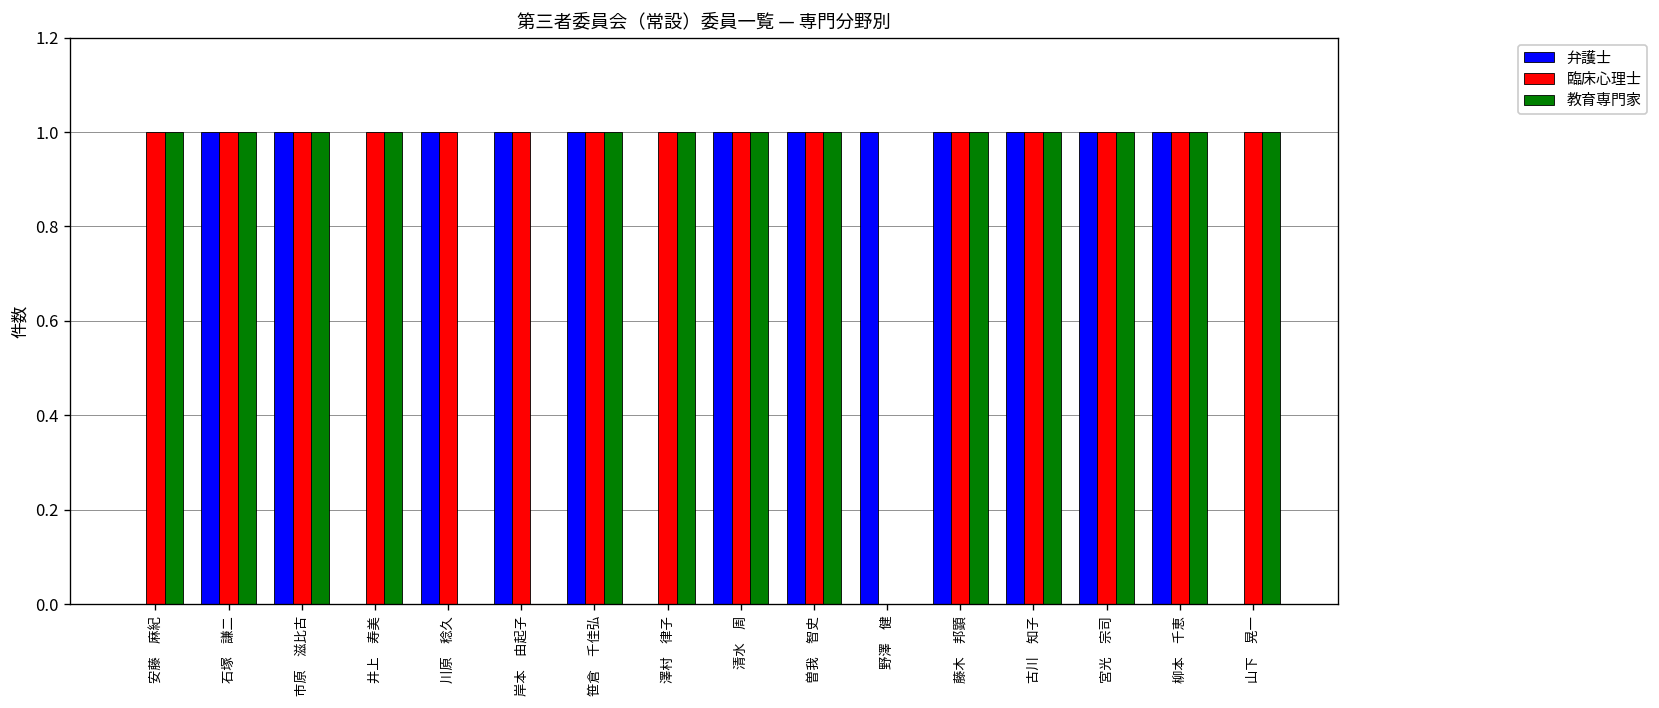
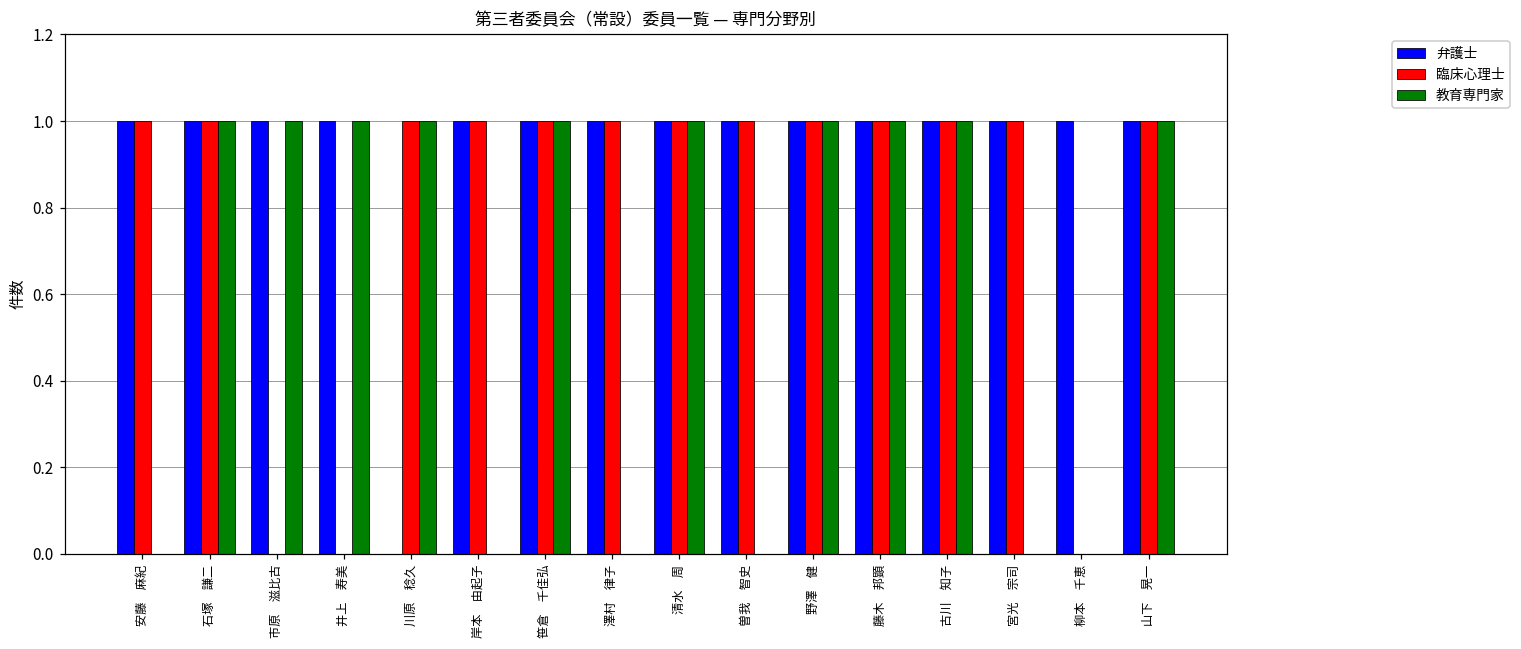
  {
    "弁護士": {
-     "安藤 麻紀": 0,
+     "安藤 麻紀": 1,
      "石塚 謙二": 1,
      "市原 滋比古": 1,
-     "井上 寿美": 0,
-     "川原 稔久": 1,
+     "井上 寿美": 1,
+     "川原 稔久": 0,
      "岸本 由起子": 1,
      "笹倉 千佳弘": 1,
-     "澤村 律子": 0,
+     "澤村 律子": 1,
      "清水 周": 1,
      "曽我 智史": 1,
      "野澤 健": 1,
      "藤木 邦顕": 1,
      "古川 知子": 1,
      "宮光 宗司": 1,
      "柳本 千恵": 1,
-     "山下 晃一": 0
+     "山下 晃一": 1
    },
    "臨床心理士": {
      "安藤 麻紀": 1,
      "石塚 謙二": 1,
-     "市原 滋比古": 1,
-     "井上 寿美": 1,
+     "市原 滋比古": 0,
+     "井上 寿美": 0,
      "川原 稔久": 1,
      "岸本 由起子": 1,
      "笹倉 千佳弘": 1,
      "澤村 律子": 1,
      "清水 周": 1,
      "曽我 智史": 1,
-     "野澤 健": 0,
+     "野澤 健": 1,
      "藤木 邦顕": 1,
      "古川 知子": 1,
      "宮光 宗司": 1,
-     "柳本 千恵": 1,
+     "柳本 千恵": 0,
      "山下 晃一": 1
    },
    "教育専門家": {
-     "安藤 麻紀": 1,
+     "安藤 麻紀": 0,
      "石塚 謙二": 1,
      "市原 滋比古": 1,
      "井上 寿美": 1,
-     "川原 稔久": 0,
+     "川原 稔久": 1,
      "岸本 由起子": 0,
      "笹倉 千佳弘": 1,
-     "澤村 律子": 1,
+     "澤村 律子": 0,
      "清水 周": 1,
-     "曽我 智史": 1,
-     "野澤 健": 0,
+     "曽我 智史": 0,
+     "野澤 健": 1,
      "藤木 邦顕": 1,
      "古川 知子": 1,
-     "宮光 宗司": 1,
-     "柳本 千恵": 1,
+     "宮光 宗司": 0,
+     "柳本 千恵": 0,
      "山下 晃一": 1
    }
  }
